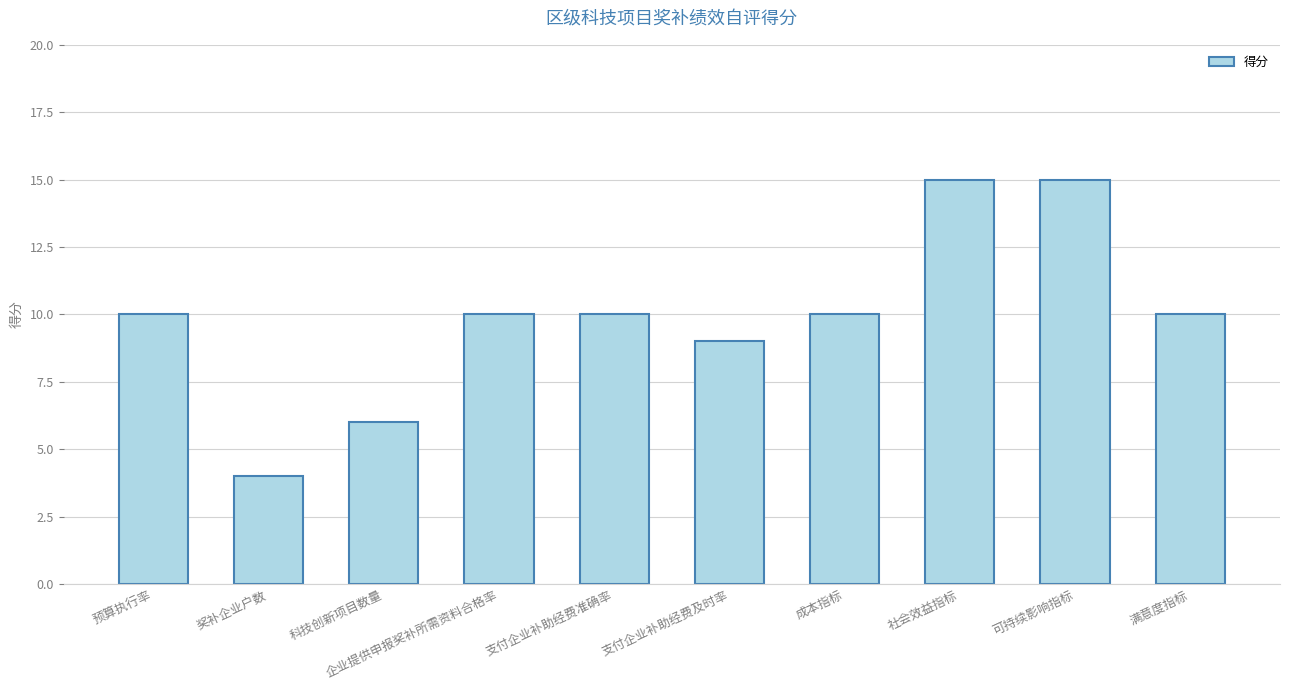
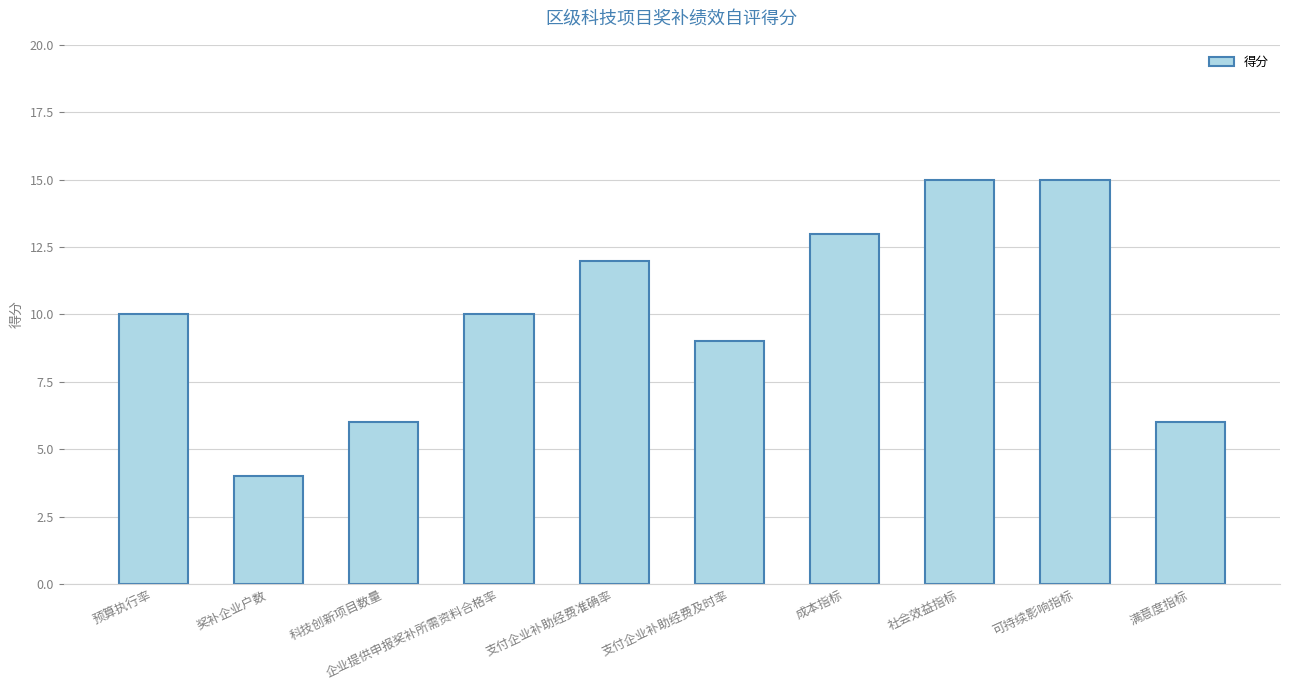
  {
    "预算执行率": 10,
    "奖补企业户数": 4,
    "科技创新项目数量": 6,
    "企业提供申报奖补所需资料合格率": 10,
-   "支付企业补助经费准确率": 10,
+   "支付企业补助经费准确率": 12,
    "支付企业补助经费及时率": 9,
-   "成本指标": 10,
+   "成本指标": 13,
    "社会效益指标": 15,
    "可持续影响指标": 15,
-   "满意度指标": 10
+   "满意度指标": 6
  }
